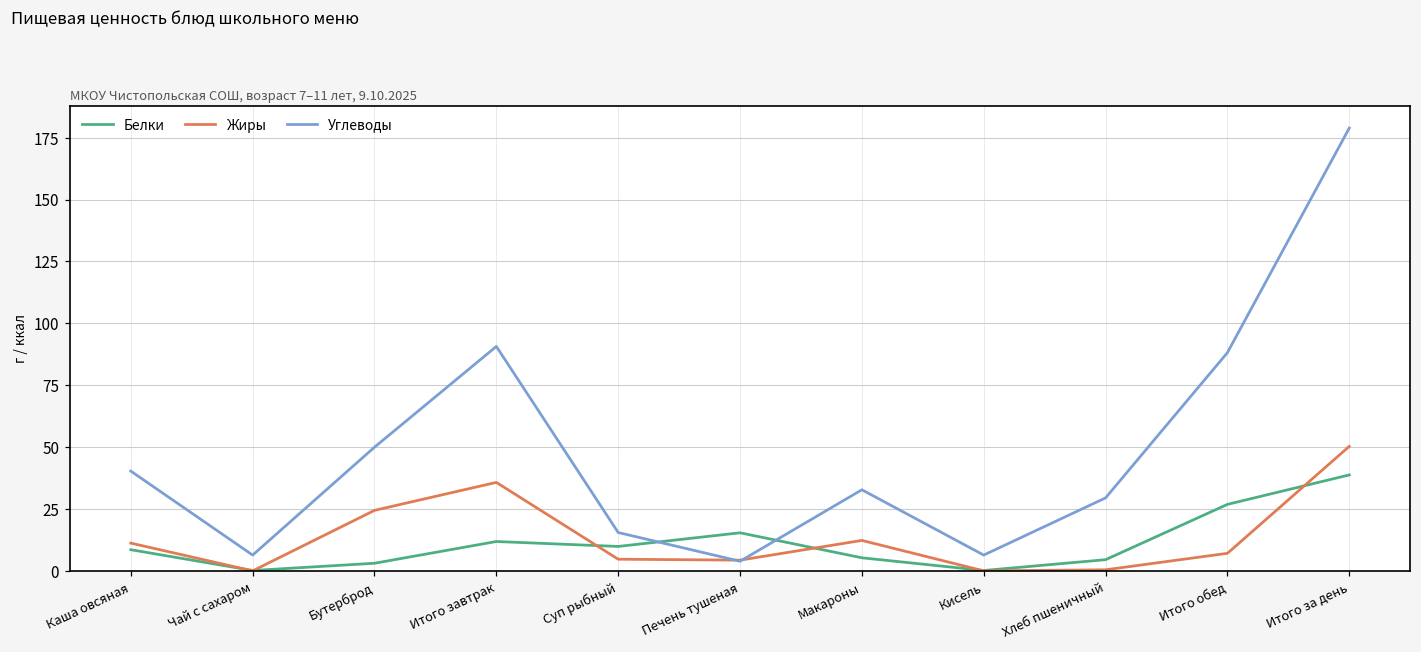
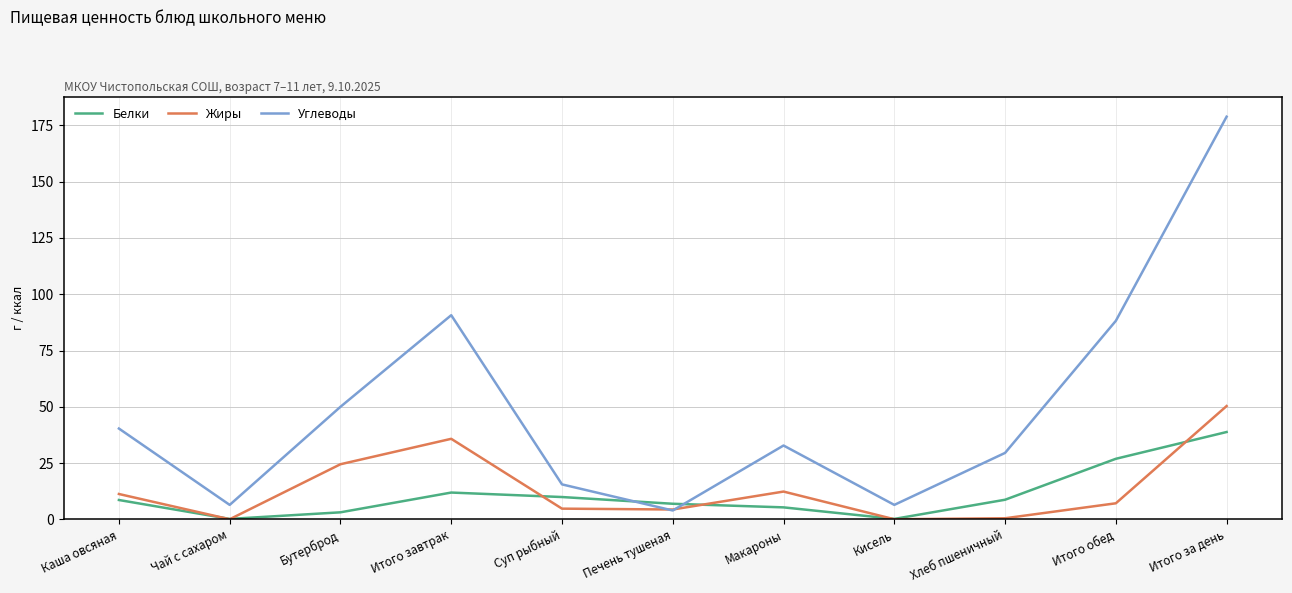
  {
    "Белки": {
      "Каша овсяная": 9,
      "Бутерброд": 3,
      "Итого завтрак": 12,
      "Суп рыбный": 10,
-     "Печень тушеная": 15,
+     "Печень тушеная": 7,
      "Макароны": 5,
-     "Хлеб пшеничный": 5,
+     "Хлеб пшеничный": 9,
      "Итого обед": 27,
      "Итого за день": 39
    },
    "Жиры": {
      "Каша овсяная": 11,
      "Бутерброд": 24,
      "Итого завтрак": 36,
      "Суп рыбный": 5,
      "Макароны": 12,
      "Хлеб пшеничный": 0,
      "Итого обед": 7,
      "Итого за день": 50
    },
    "Углеводы": {
      "Каша овсяная": 40,
      "Чай с сахаром": 6,
      "Бутерброд": 50,
      "Итого завтрак": 91,
      "Суп рыбный": 16,
      "Макароны": 33,
      "Кисель": 6,
      "Хлеб пшеничный": 30,
      "Итого обед": 88,
      "Итого за день": 179
    }
  }
